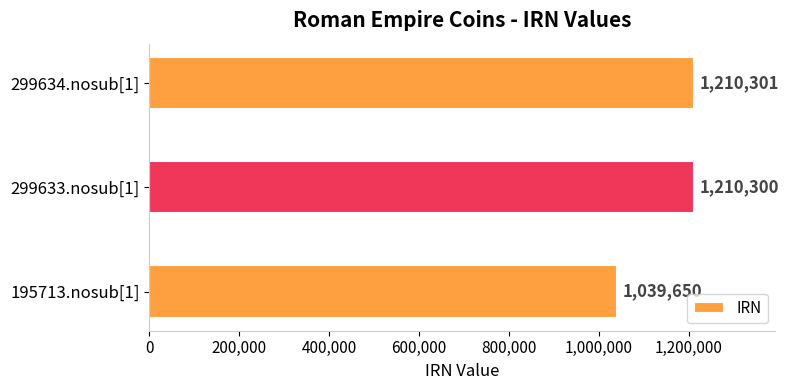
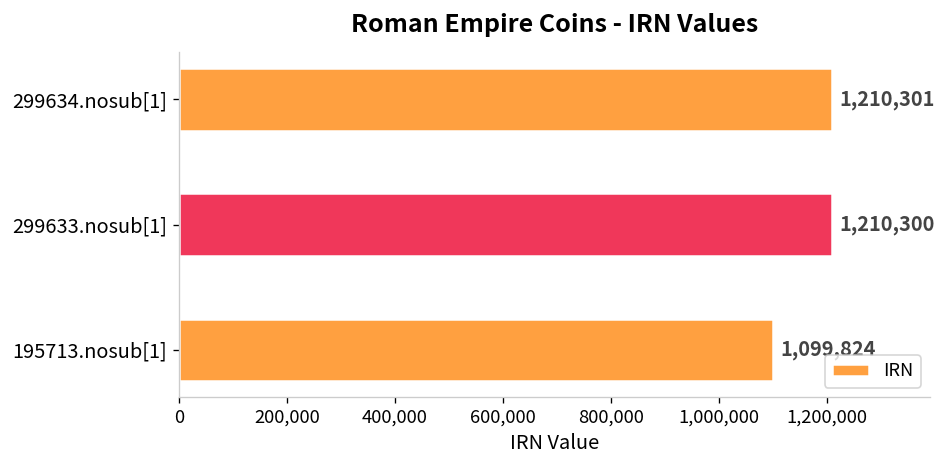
  {
    "299634.nosub[1]": "1,210,301",
    "299633.nosub[1]": "1,210,300",
-   "195713.nosub[1]": "1,039,650"
+   "195713.nosub[1]": "1,099,824"
  }
